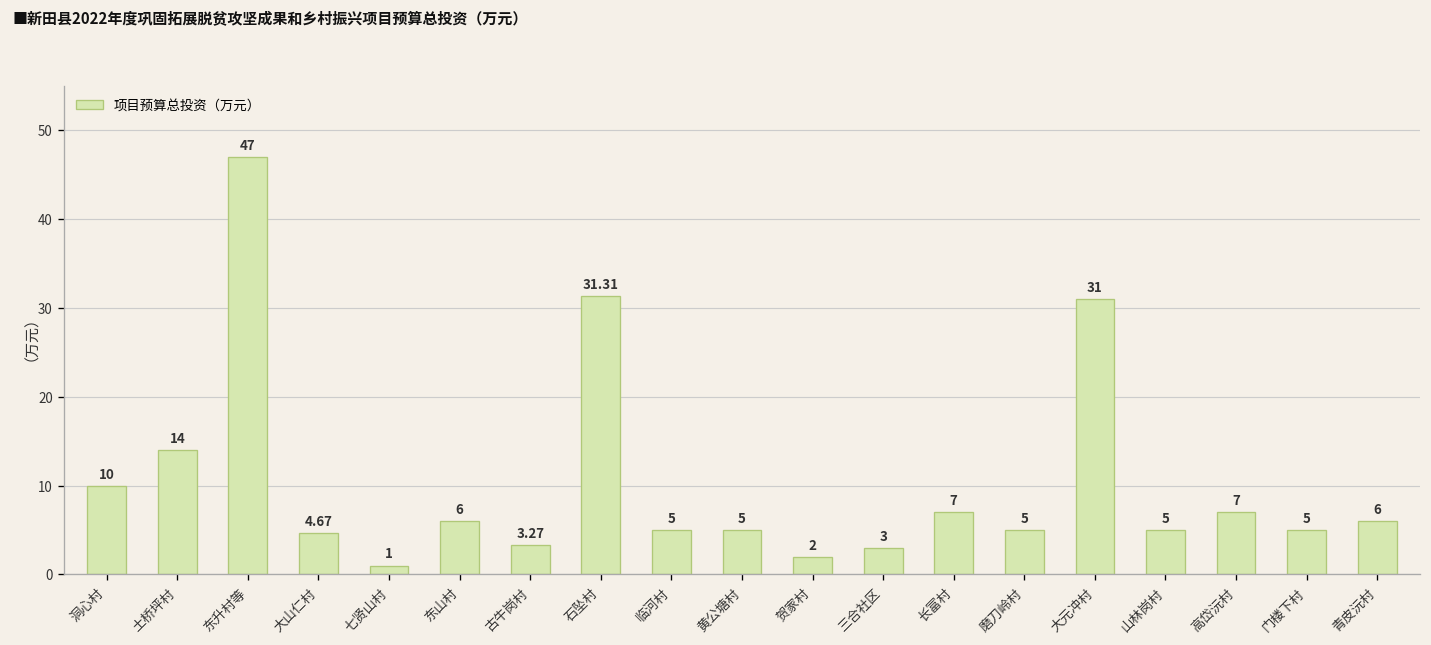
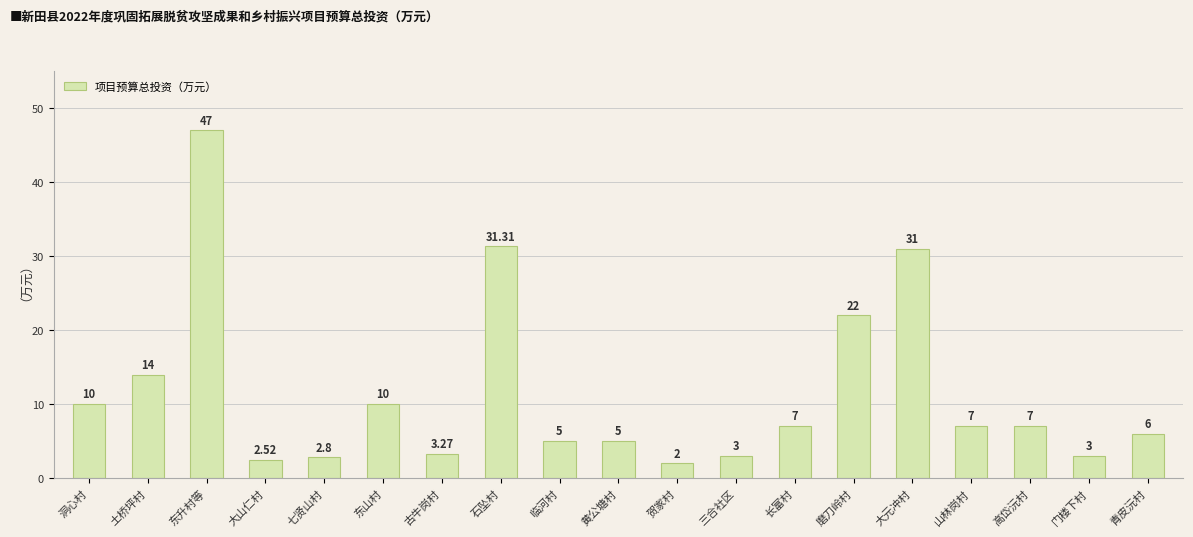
  {
    "洞心村": 10,
    "土桥坪村": 14,
    "东升村等": 47,
-   "大山仁村": 4.67,
-   "七贤山村": 1,
-   "东山村": 6,
+   "大山仁村": 2.52,
+   "七贤山村": 2.8,
+   "东山村": 10,
    "古牛岗村": 3.27,
    "石坠村": 31.31,
    "临河村": 5,
    "黄公塘村": 5,
    "贺家村": 2,
    "三合社区": 3,
    "长富村": 7,
-   "磨刀岭村": 5,
+   "磨刀岭村": 22,
    "大元冲村": 31,
-   "山林岗村": 5,
+   "山林岗村": 7,
    "高岱沅村": 7,
-   "门楼下村": 5,
+   "门楼下村": 3,
    "青皮沅村": 6
  }
